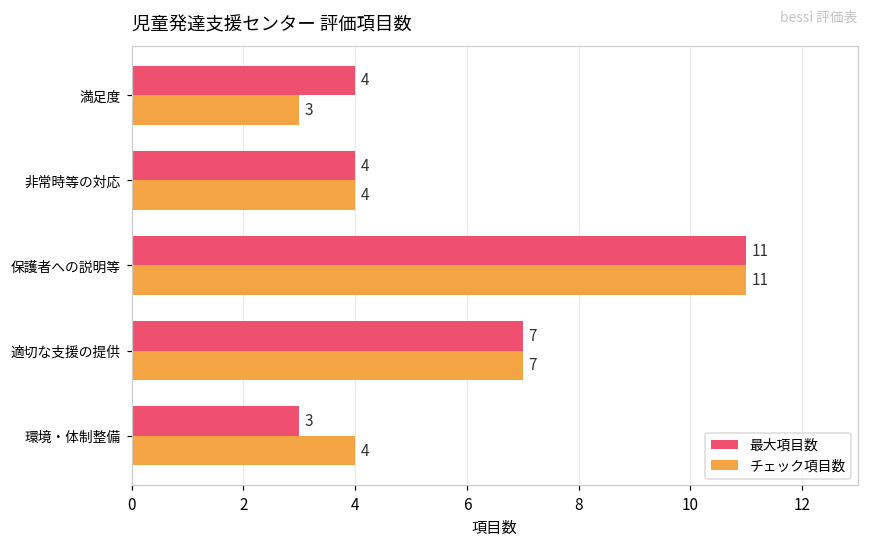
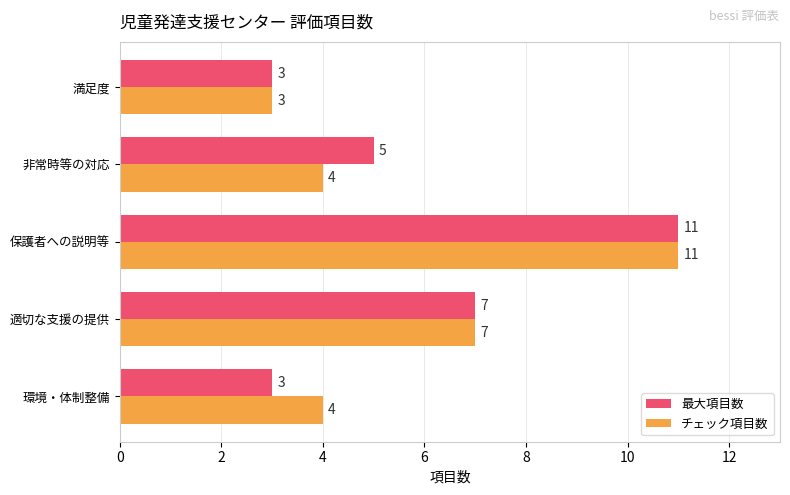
  {
    "最大項目数": {
-     "満足度": 4,
-     "非常時等の対応": 4,
+     "満足度": 3,
+     "非常時等の対応": 5,
      "保護者への説明等": 11,
      "適切な支援の提供": 7,
      "環境・体制整備": 3
    },
    "チェック項目数": {
      "満足度": 3,
      "非常時等の対応": 4,
      "保護者への説明等": 11,
      "適切な支援の提供": 7,
      "環境・体制整備": 4
    }
  }
